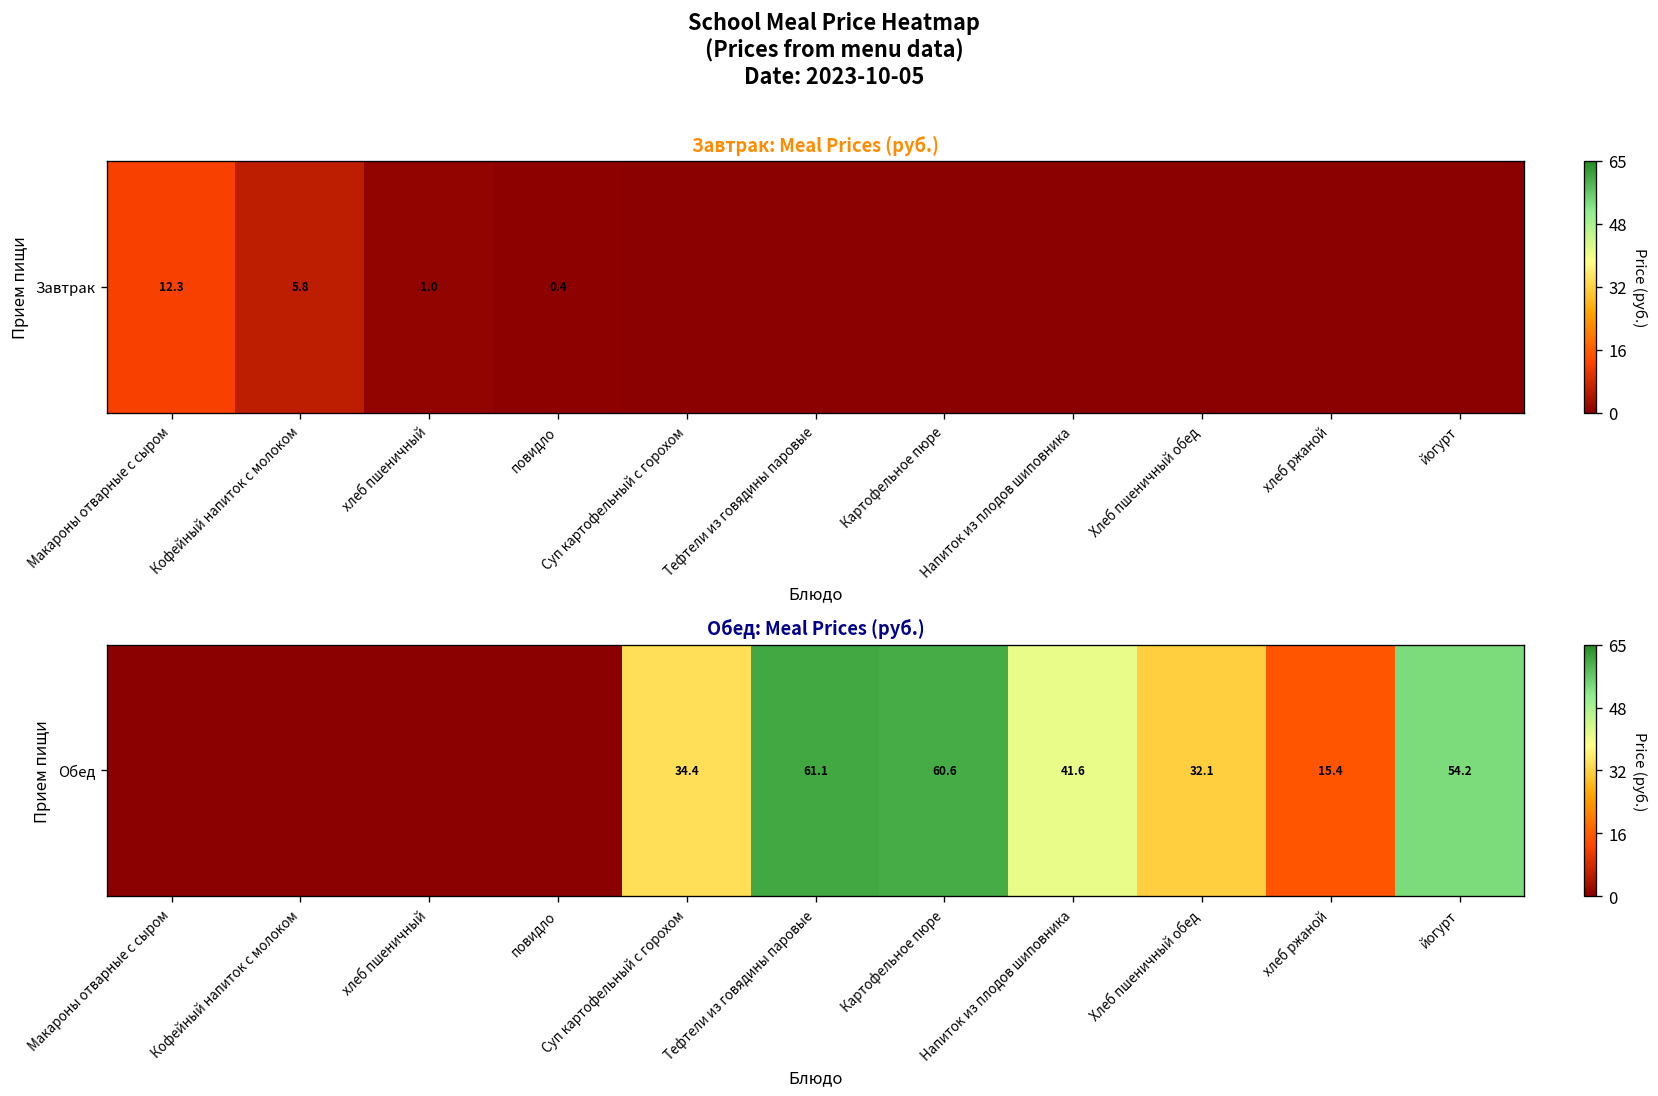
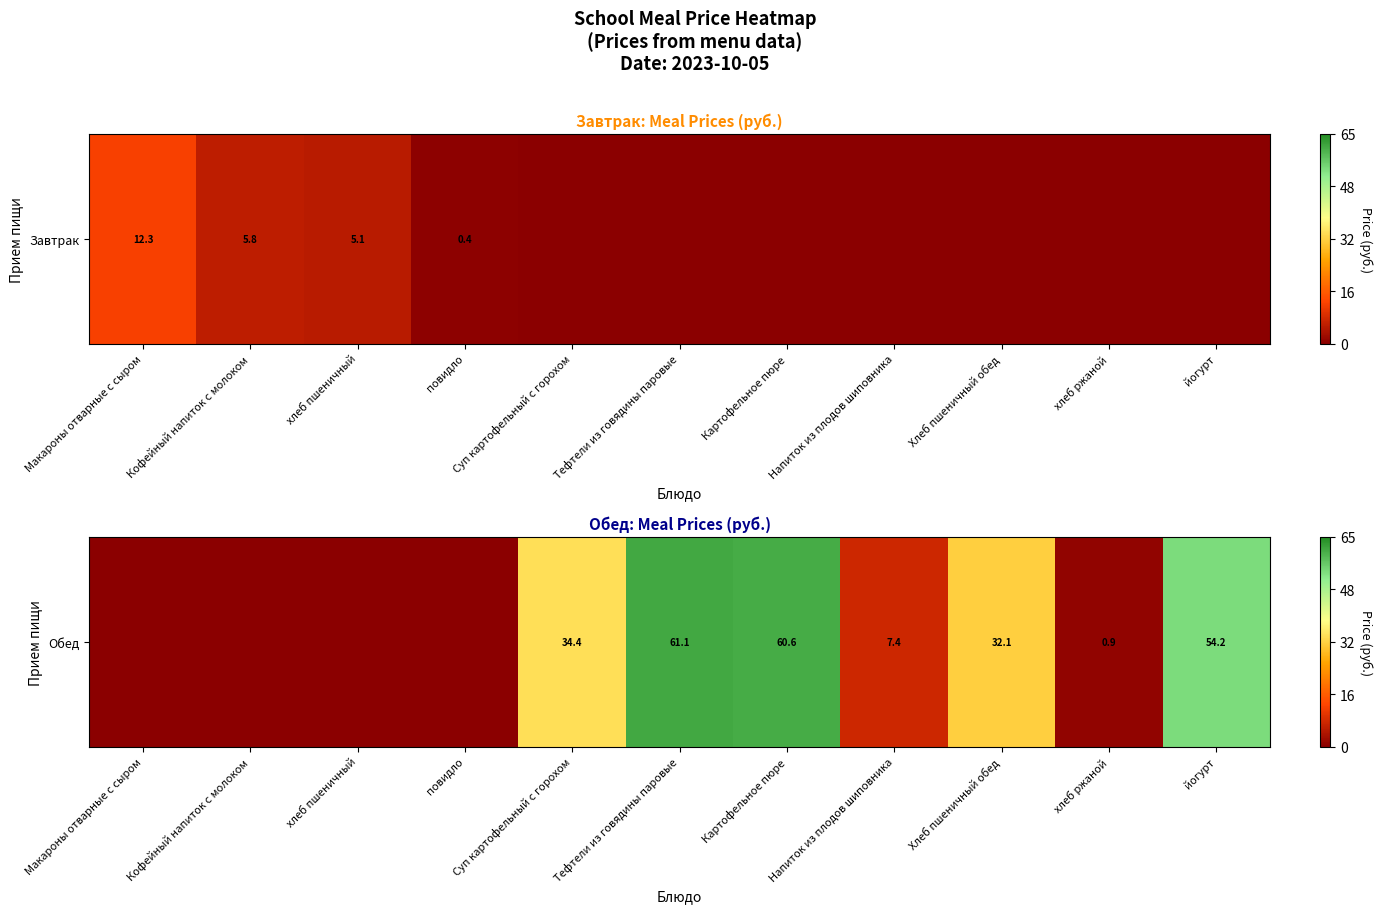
  {
    "Завтрак: Meal Prices (руб.)": {
      "Завтрак": {
        "Макароны отварные с сыром": 12.3,
        "Кофейный напиток с молоком": 5.8,
-       "хлеб пшеничный": 1.0,
+       "хлеб пшеничный": 5.1,
        "повидло": 0.4
      }
    },
    "Обед: Meal Prices (руб.)": {
      "Обед": {
        "Суп картофельный с горохом": 34.4,
        "Тефтели из говядины паровые": 61.1,
        "Картофельное пюре": 60.6,
-       "Напиток из плодов шиповника": 41.6,
+       "Напиток из плодов шиповника": 7.4,
        "Хлеб пшеничный обед": 32.1,
-       "хлеб ржаной": 15.4,
+       "хлеб ржаной": 0.9,
        "йогурт": 54.2
      }
    }
  }
